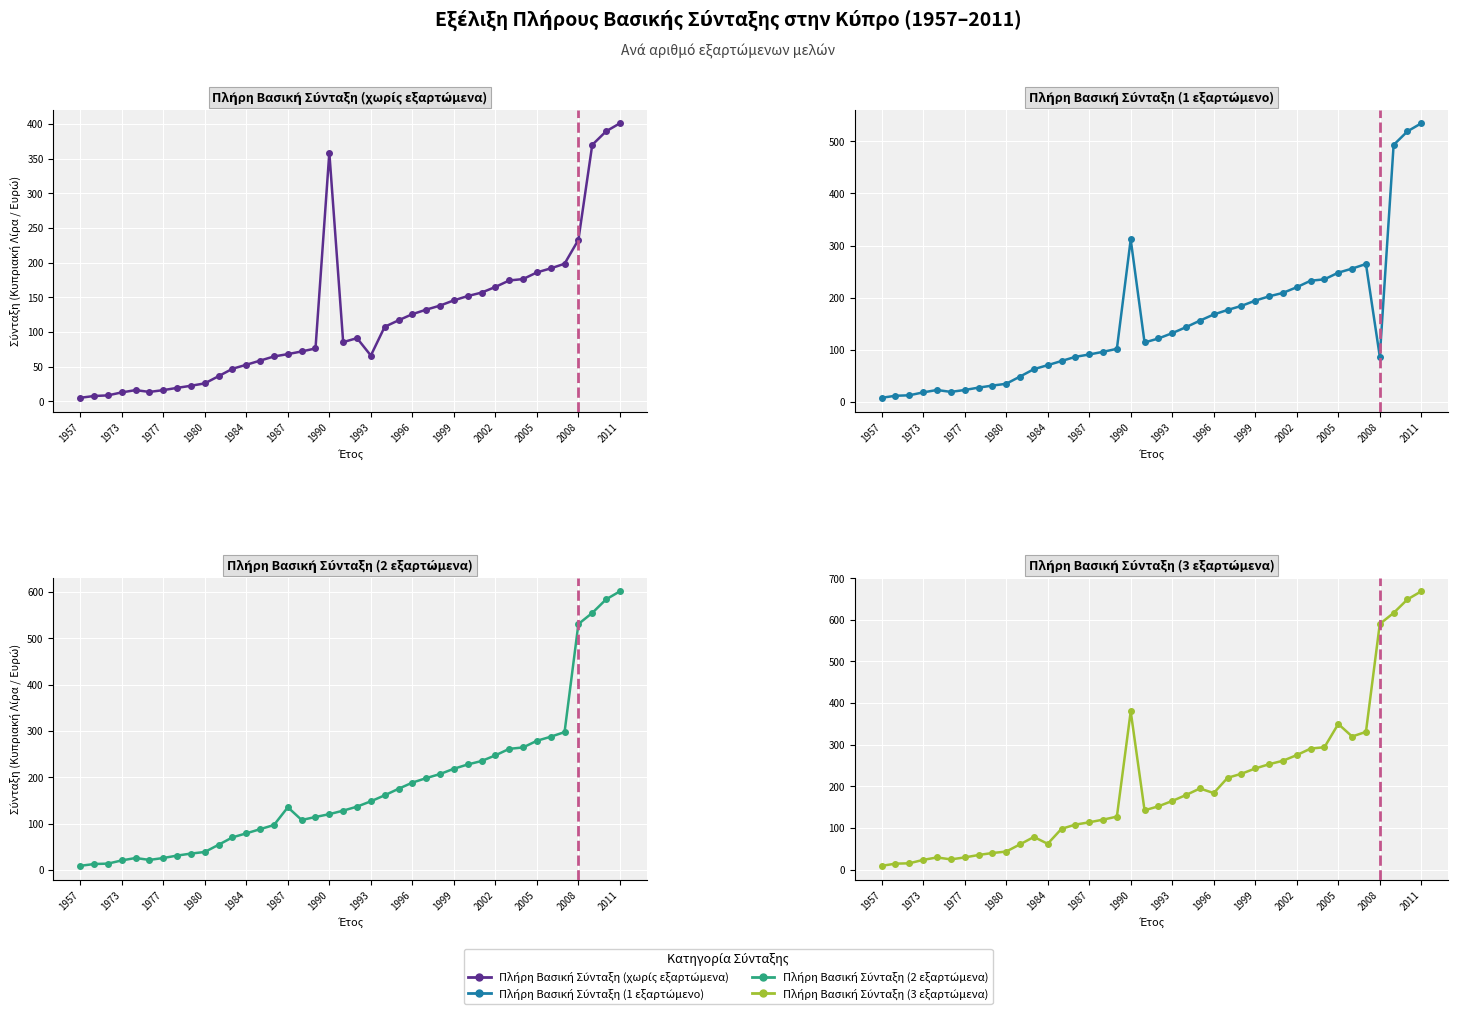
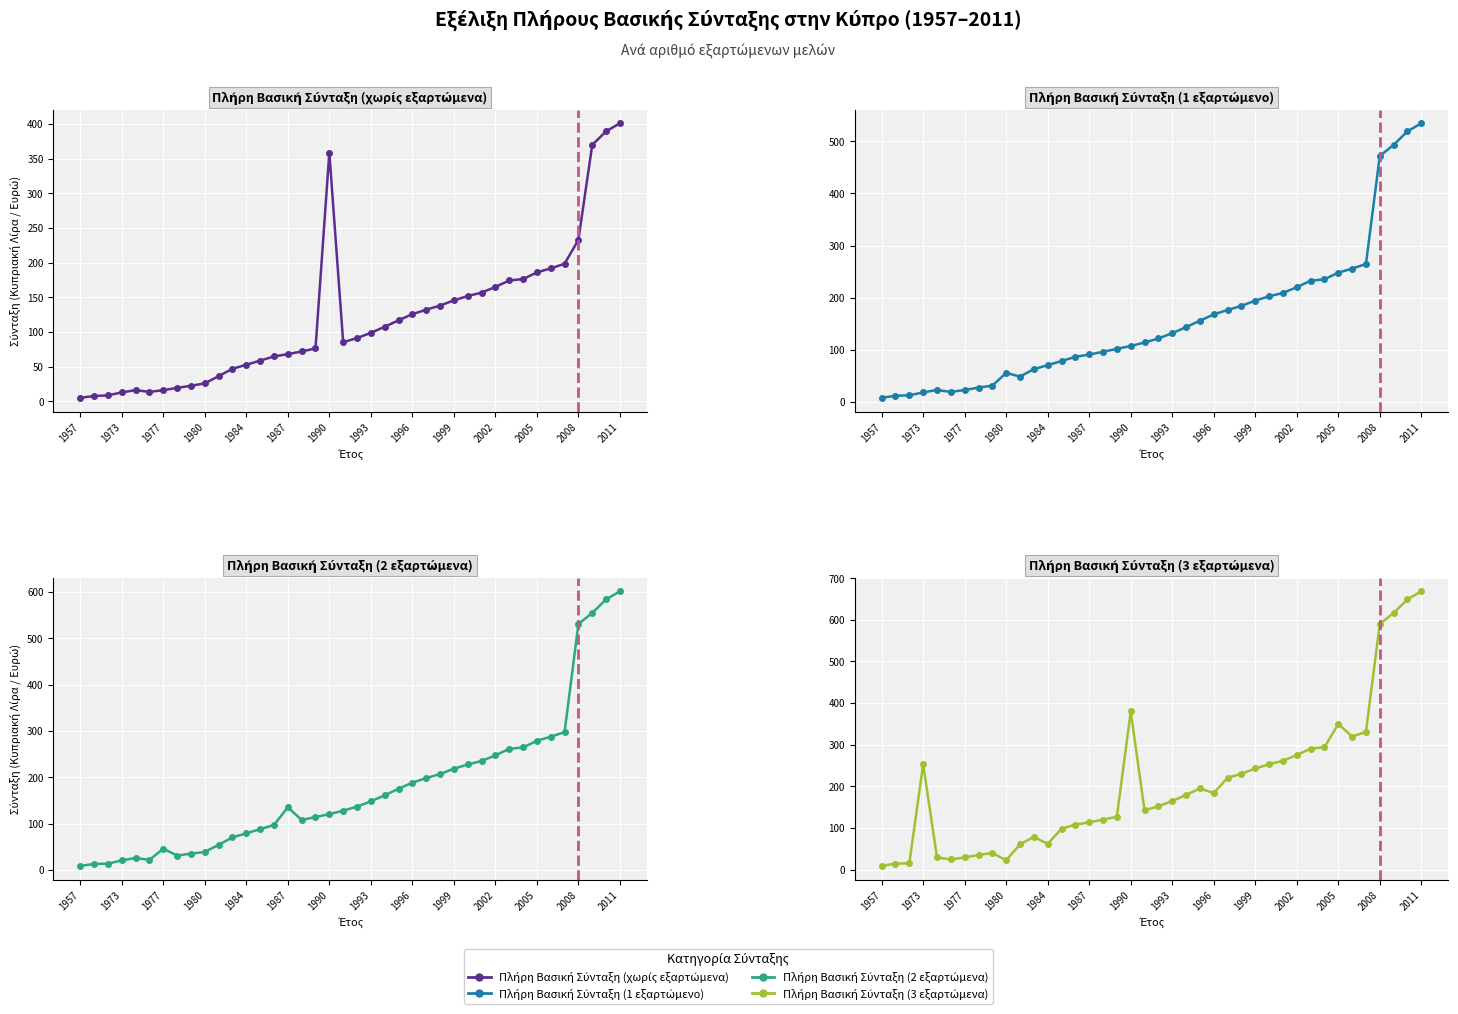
  {
    "Πλήρη Βασική Σύνταξη (χωρίς εξαρτώμενα)": {
      "1957": 10,
      "1973": 10,
      "1977": 20,
      "1980": 30,
      "1984": 50,
      "1987": 70,
      "1990": 360,
-     "1993": 70,
+     "1993": 100,
      "1996": 130,
      "1999": 150,
      "2002": 160,
      "2005": 190,
      "2008": 230,
      "2011": 400
    },
    "Πλήρη Βασική Σύνταξη (1 εξαρτώμενο)": {
      "1957": 10,
      "1973": 20,
      "1977": 20,
-     "1980": 30,
+     "1980": 60,
      "1984": 70,
      "1987": 90,
-     "1990": 310,
+     "1990": 110,
      "1993": 130,
      "1996": 170,
      "1999": 190,
      "2002": 220,
      "2005": 250,
-     "2008": 90,
+     "2008": 470,
      "2011": 530
    },
    "Πλήρη Βασική Σύνταξη (2 εξαρτώμενα)": {
      "1957": 10,
      "1973": 20,
-     "1977": 30,
+     "1977": 50,
      "1980": 40,
      "1984": 80,
      "1987": 140,
      "1990": 120,
      "1993": 150,
      "1996": 190,
      "1999": 220,
      "2002": 250,
      "2005": 280,
      "2008": 530,
      "2011": 600
    },
    "Πλήρη Βασική Σύνταξη (3 εξαρτώμενα)": {
      "1957": 10,
-     "1973": 20,
+     "1973": 250,
      "1977": 30,
-     "1980": 40,
+     "1980": 20,
      "1984": 60,
      "1987": 110,
      "1990": 380,
      "1993": 160,
      "1996": 180,
      "1999": 240,
      "2002": 270,
      "2005": 350,
      "2008": 590,
      "2011": 670
    }
  }
